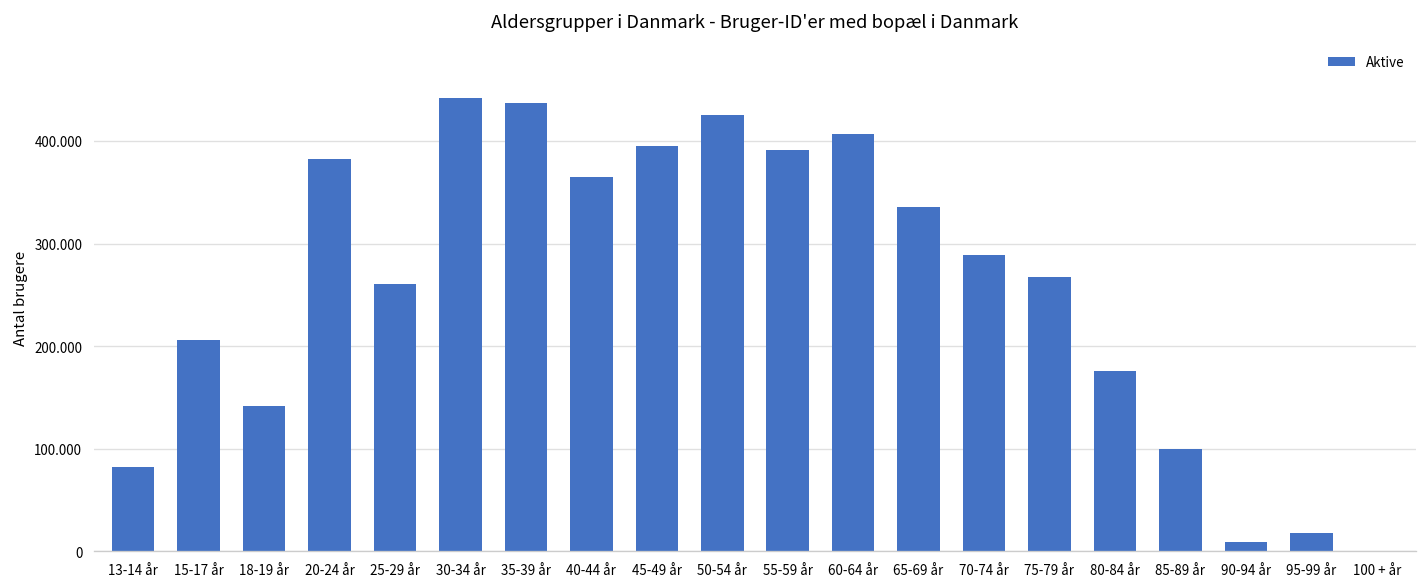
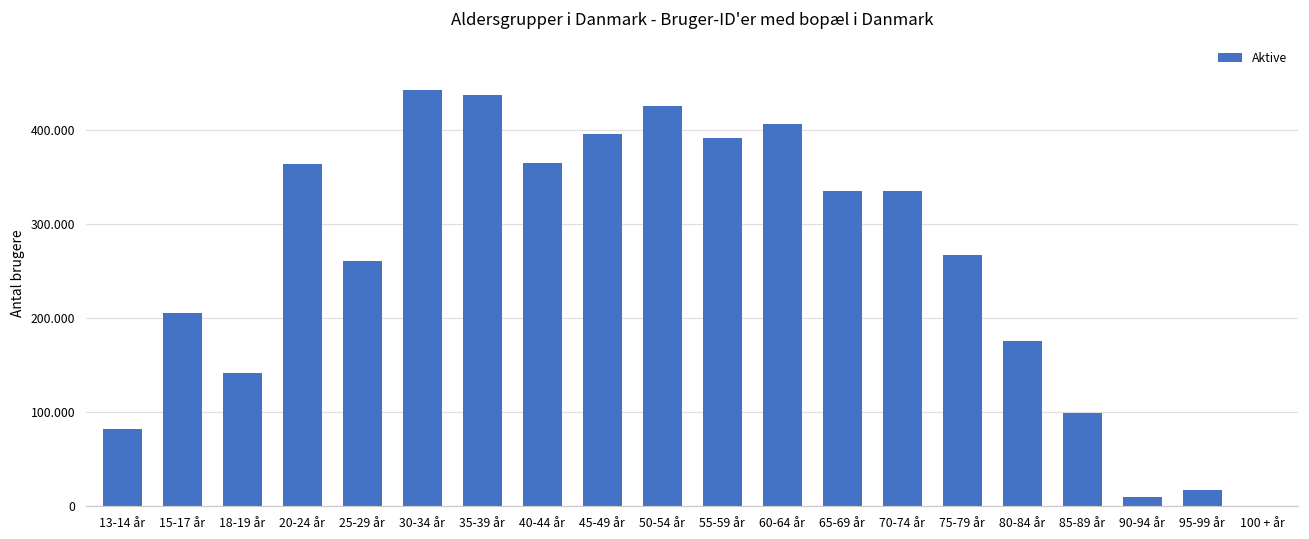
  {
    "13-14 år": 80,
    "15-17 år": 210,
    "18-19 år": 140,
-   "20-24 år": 380,
+   "20-24 år": 360,
    "25-29 år": 260,
    "30-34 år": 440,
    "35-39 år": 440,
    "40-44 år": 370,
    "45-49 år": 400,
    "50-54 år": 430,
    "55-59 år": 390,
    "60-64 år": 410,
    "65-69 år": 340,
-   "70-74 år": 290,
+   "70-74 år": 340,
    "75-79 år": 270,
    "80-84 år": 180,
    "85-89 år": 100,
    "90-94 år": 10,
    "95-99 år": 20
  }
